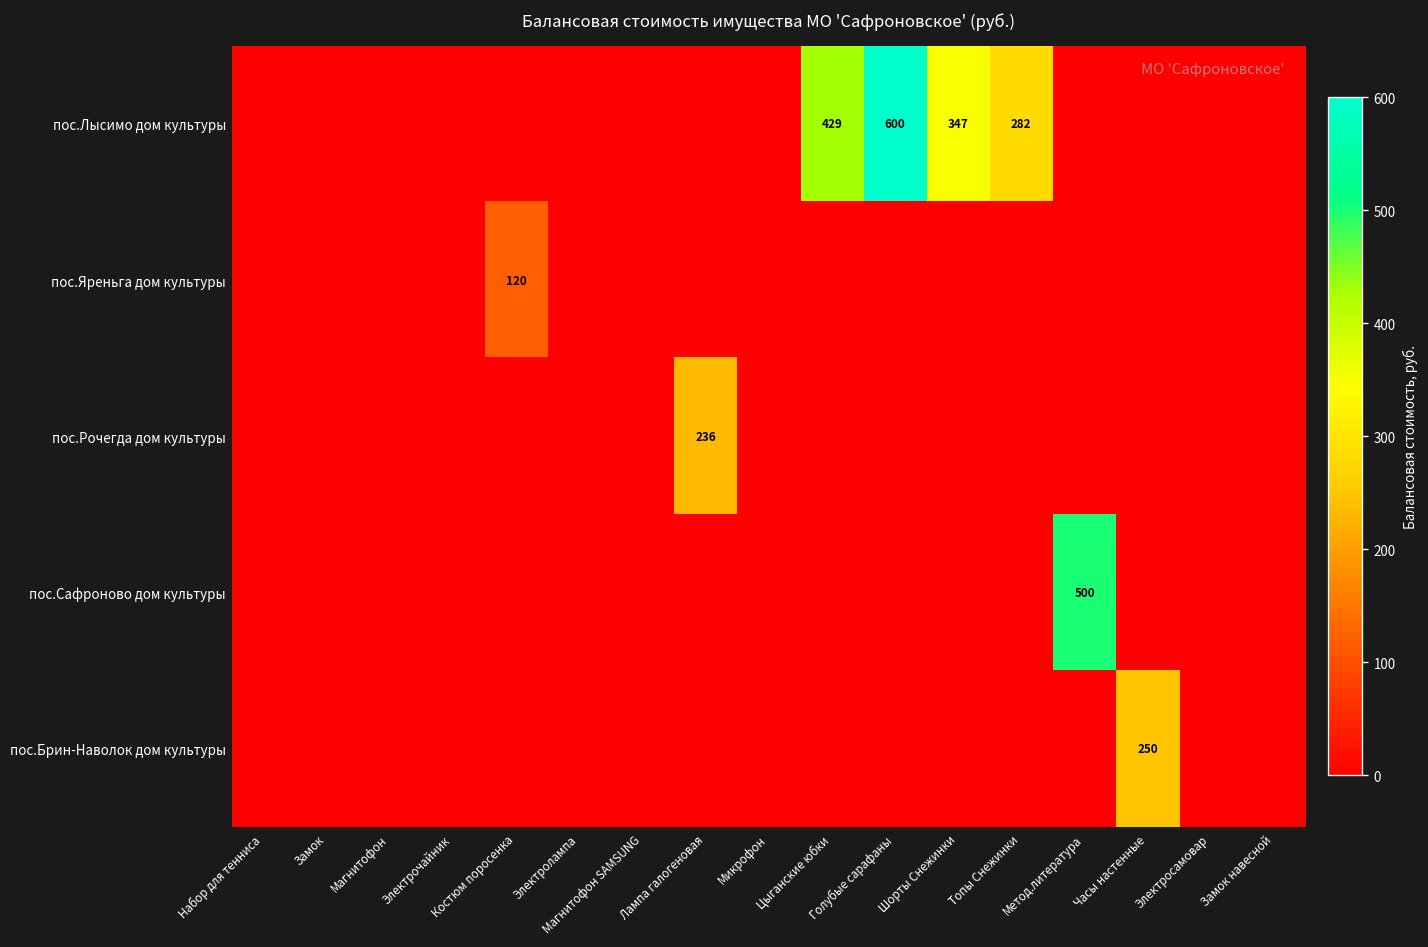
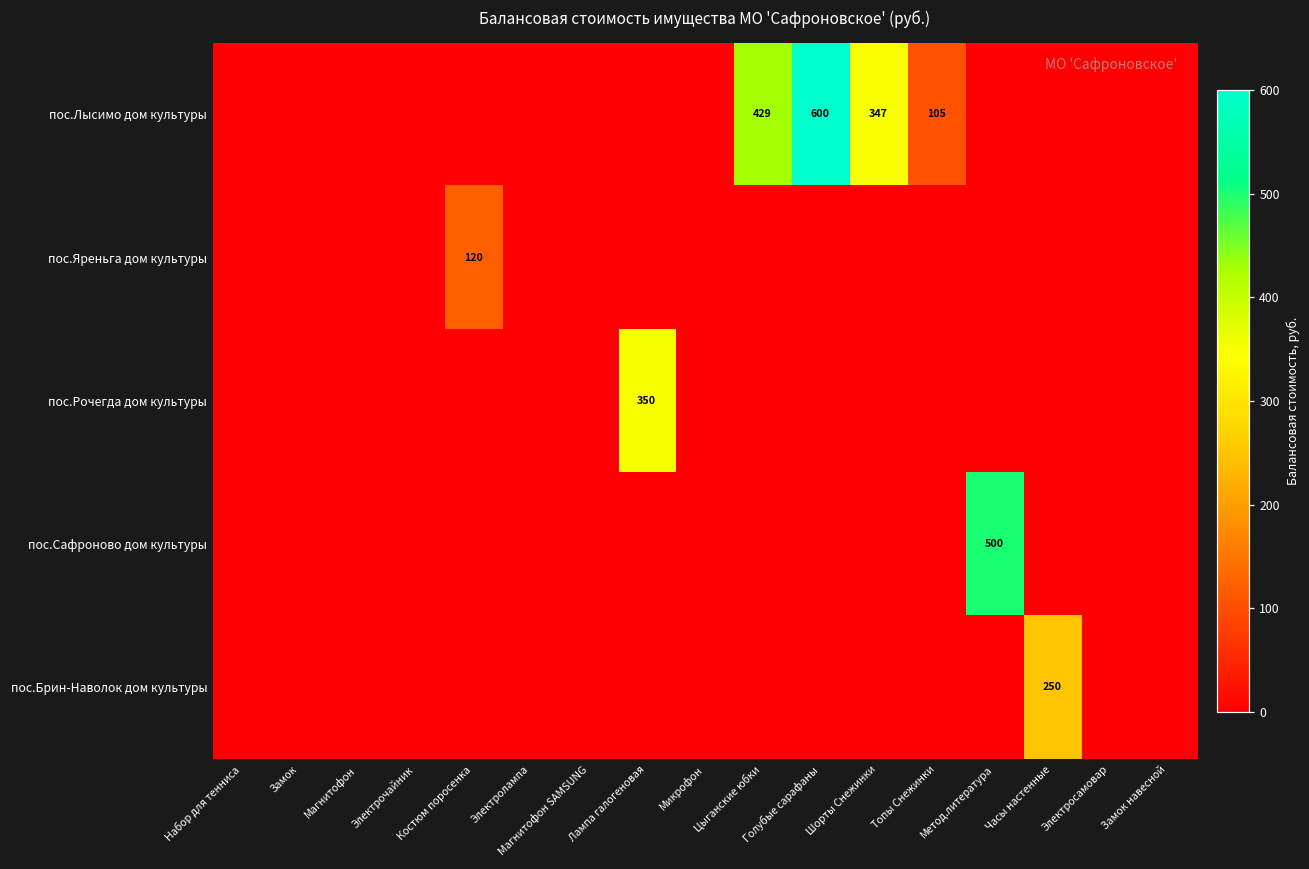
  {
    "пос.Лысимо дом культуры": {
      "Цыганские юбки": 429,
      "Голубые сарафаны": 600,
      "Шорты Снежинки": 347,
-     "Топы Снежинки": 282
+     "Топы Снежинки": 105
    },
    "пос.Яреньга дом культуры": {
      "Костюм поросенка": 120
    },
    "пос.Рочегда дом культуры": {
-     "Лампа галогеновая": 236
+     "Лампа галогеновая": 350
    },
    "пос.Сафроново дом культуры": {
      "Метод.литература": 500
    },
    "пос.Брин-Наволок дом культуры": {
      "Часы настенные": 250
    }
  }
